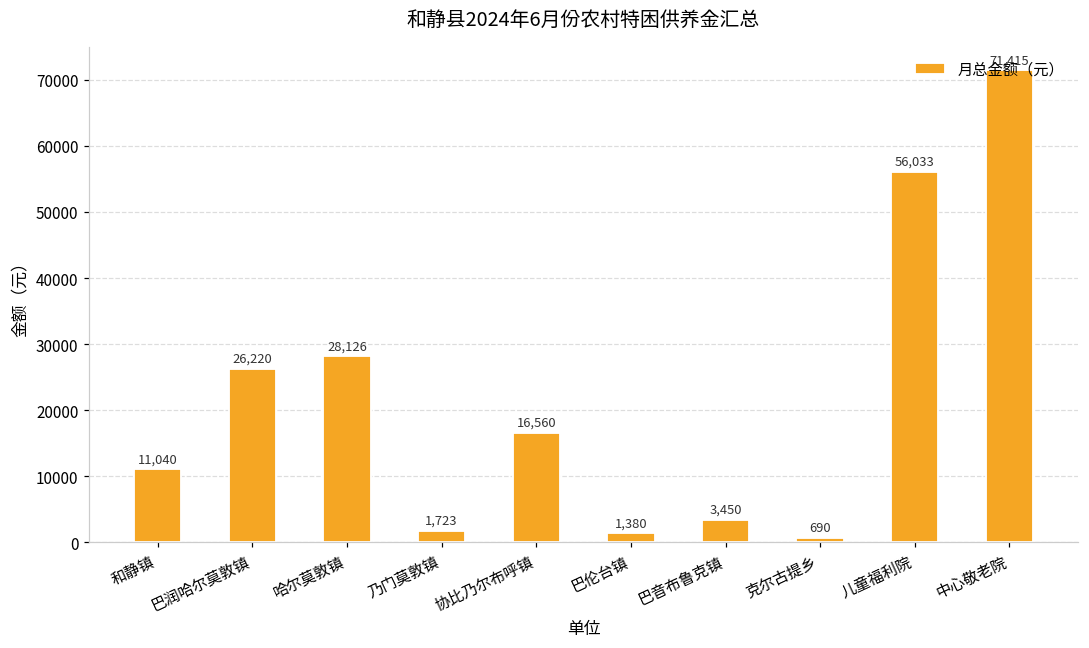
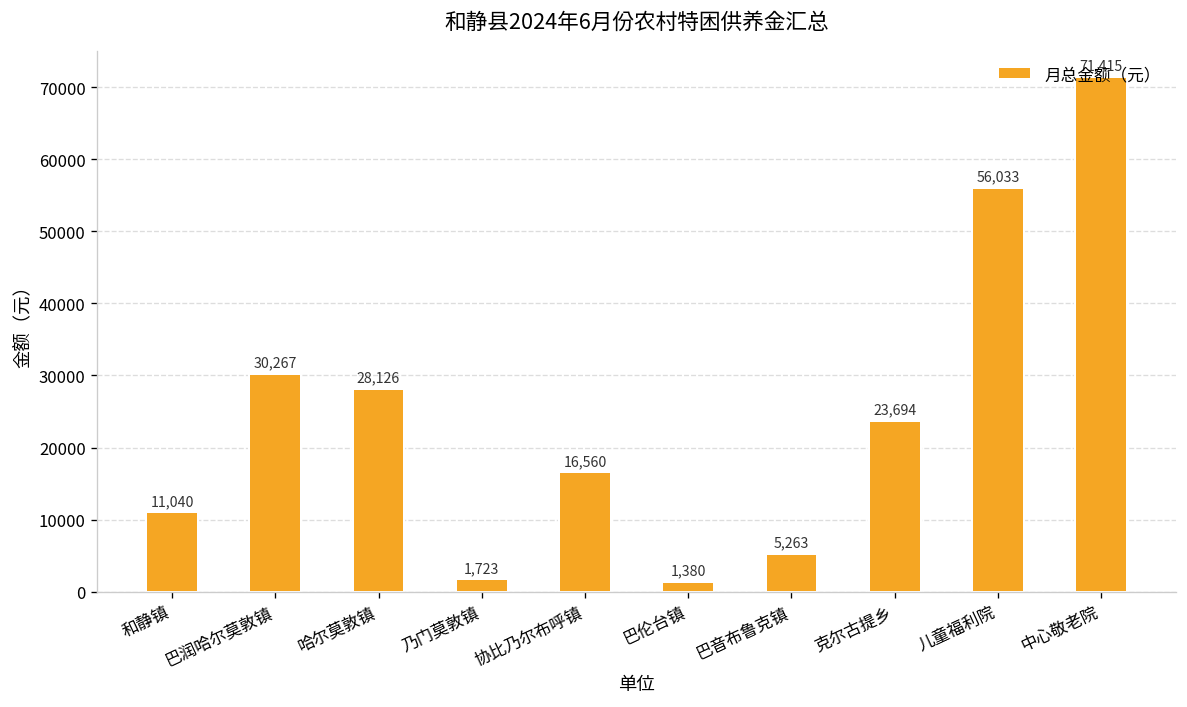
  {
    "和静镇": "11,040",
-   "巴润哈尔莫敦镇": "26,220",
+   "巴润哈尔莫敦镇": "30,267",
    "哈尔莫敦镇": "28,126",
    "乃门莫敦镇": "1,723",
    "协比乃尔布呼镇": "16,560",
    "巴伦台镇": "1,380",
-   "巴音布鲁克镇": "3,450",
-   "克尔古提乡": "690",
+   "巴音布鲁克镇": "5,263",
+   "克尔古提乡": "23,694",
    "儿童福利院": "56,033",
    "中心敬老院": "71,415"
  }
